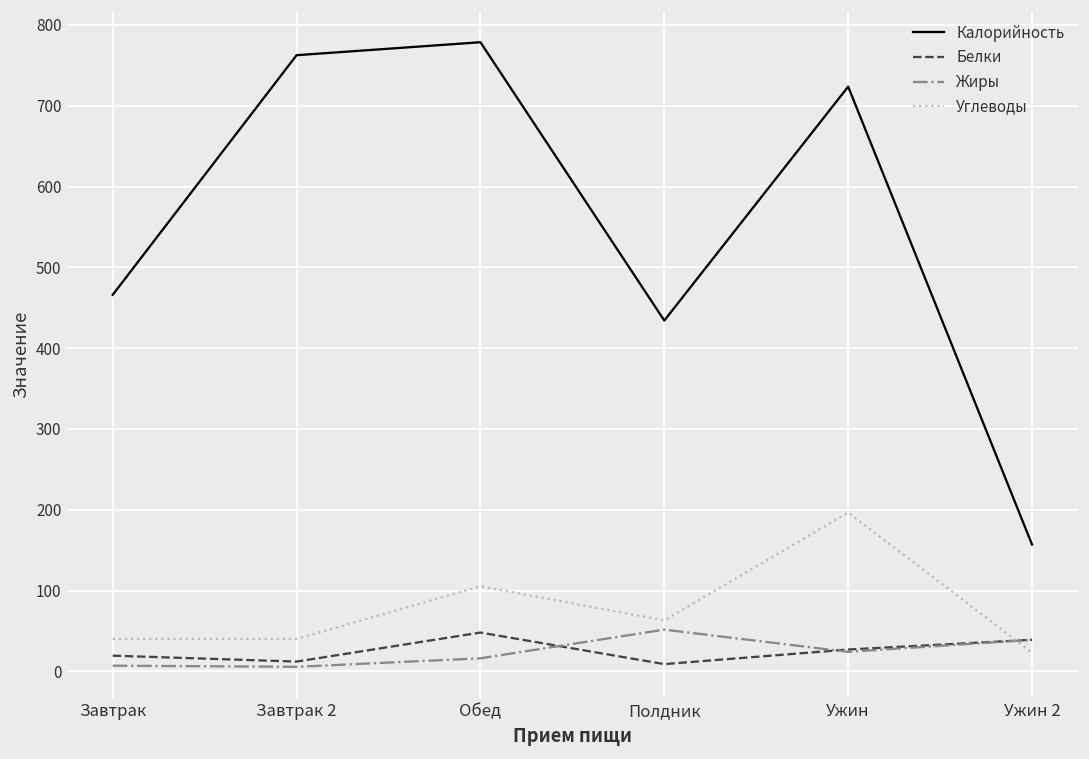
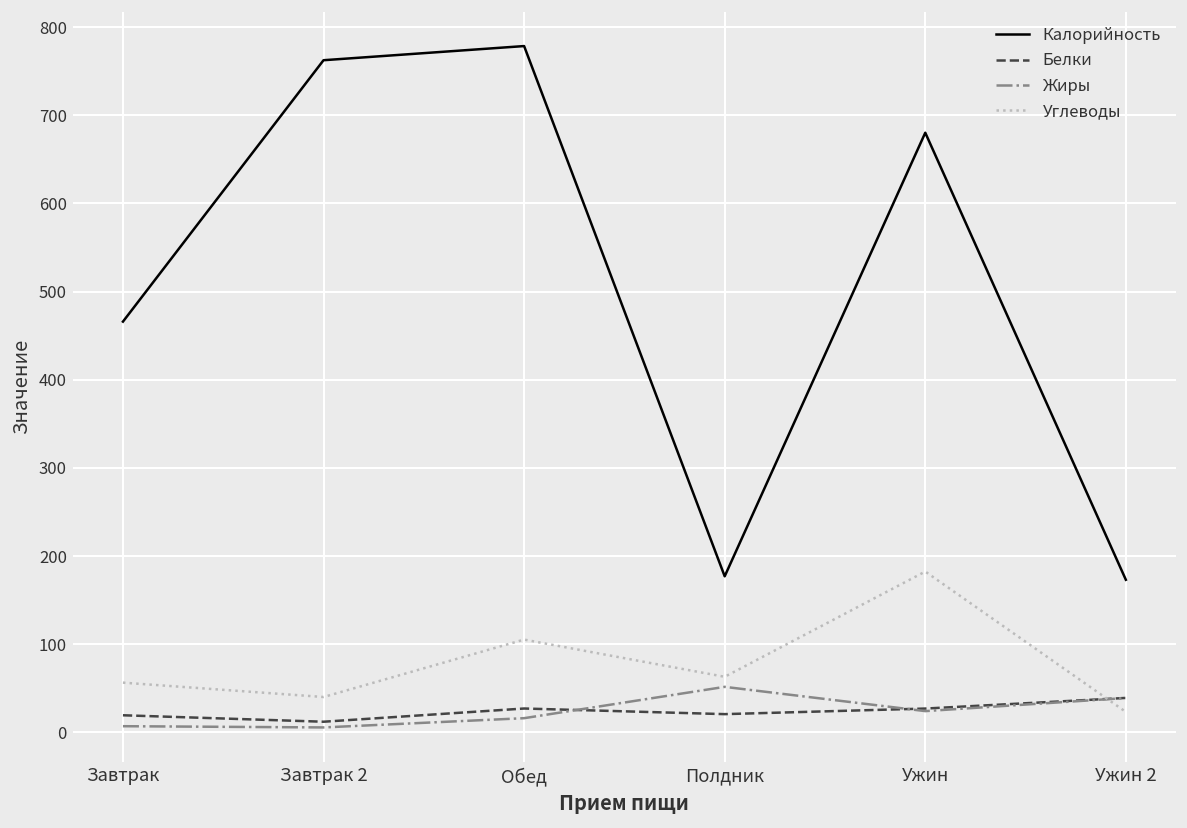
  {
    "Калорийность": {
      "Завтрак": 470,
      "Завтрак 2": 760,
      "Обед": 780,
-     "Полдник": 430,
-     "Ужин": 720,
-     "Ужин 2": 160
+     "Полдник": 180,
+     "Ужин": 680,
+     "Ужин 2": 170
    },
    "Белки": {
      "Завтрак": 20,
      "Завтрак 2": 10,
-     "Обед": 50,
-     "Полдник": 10
+     "Обед": 30,
+     "Полдник": 20
    },
    "Жиры": {
      "Завтрак": 10,
      "Завтрак 2": 10,
      "Обед": 20,
      "Полдник": 50
    },
    "Углеводы": {
-     "Завтрак": 40,
+     "Завтрак": 60,
      "Завтрак 2": 40,
      "Обед": 110,
      "Полдник": 60,
-     "Ужин": 200,
+     "Ужин": 180,
      "Ужин 2": 20
    }
  }
